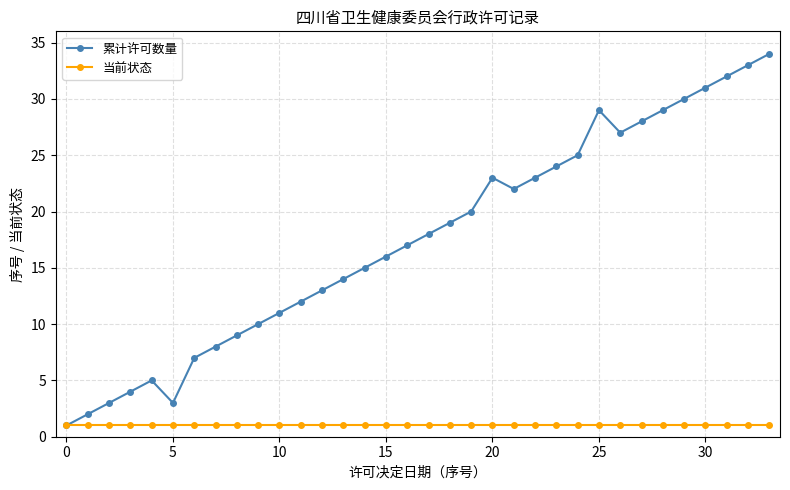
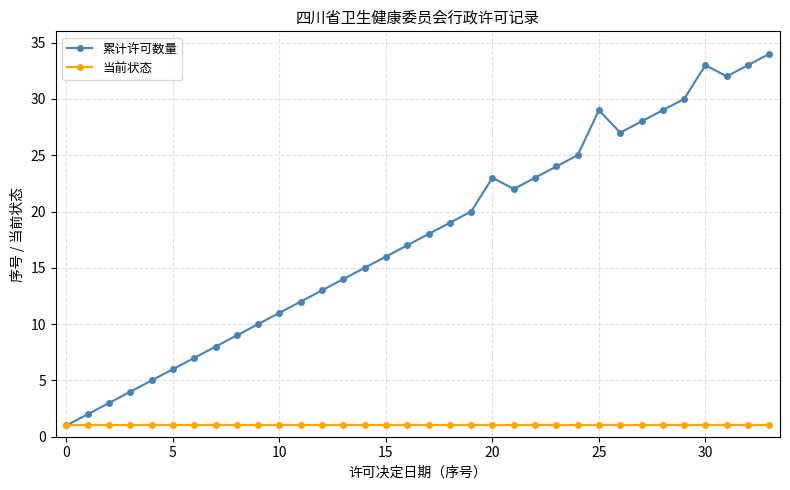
  {
    "累计许可数量": {
-     "5": 3,
+     "5": 6,
      "10": 11,
      "15": 16,
      "20": 23,
      "25": 29,
-     "30": 31
+     "30": 33
    },
    "当前状态": {
      "5": 1,
      "10": 1,
      "15": 1,
      "20": 1,
      "25": 1,
      "30": 1
    }
  }
